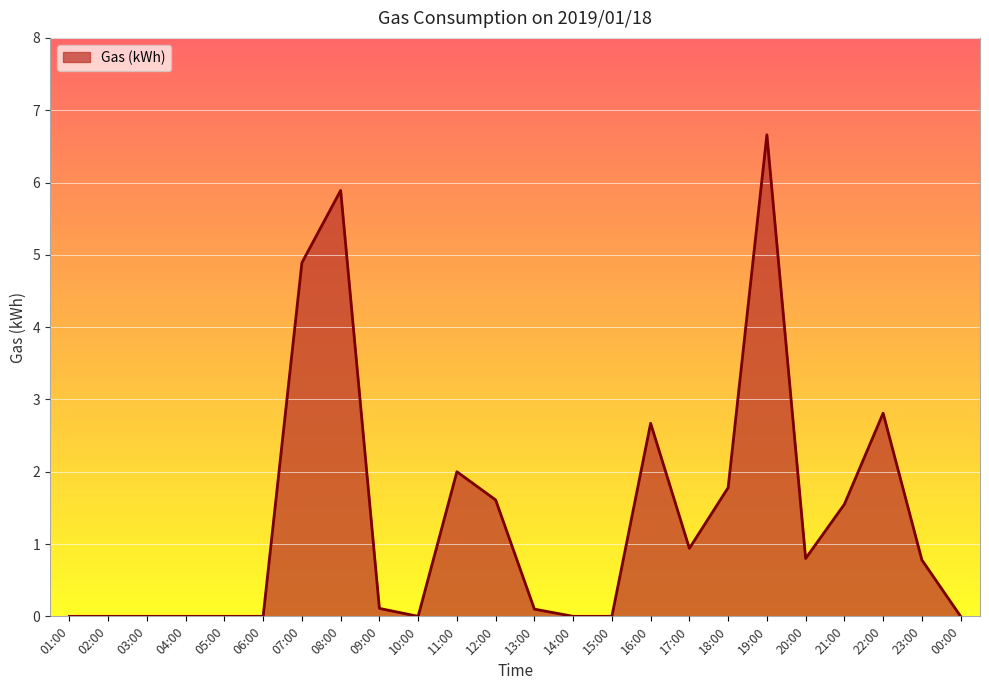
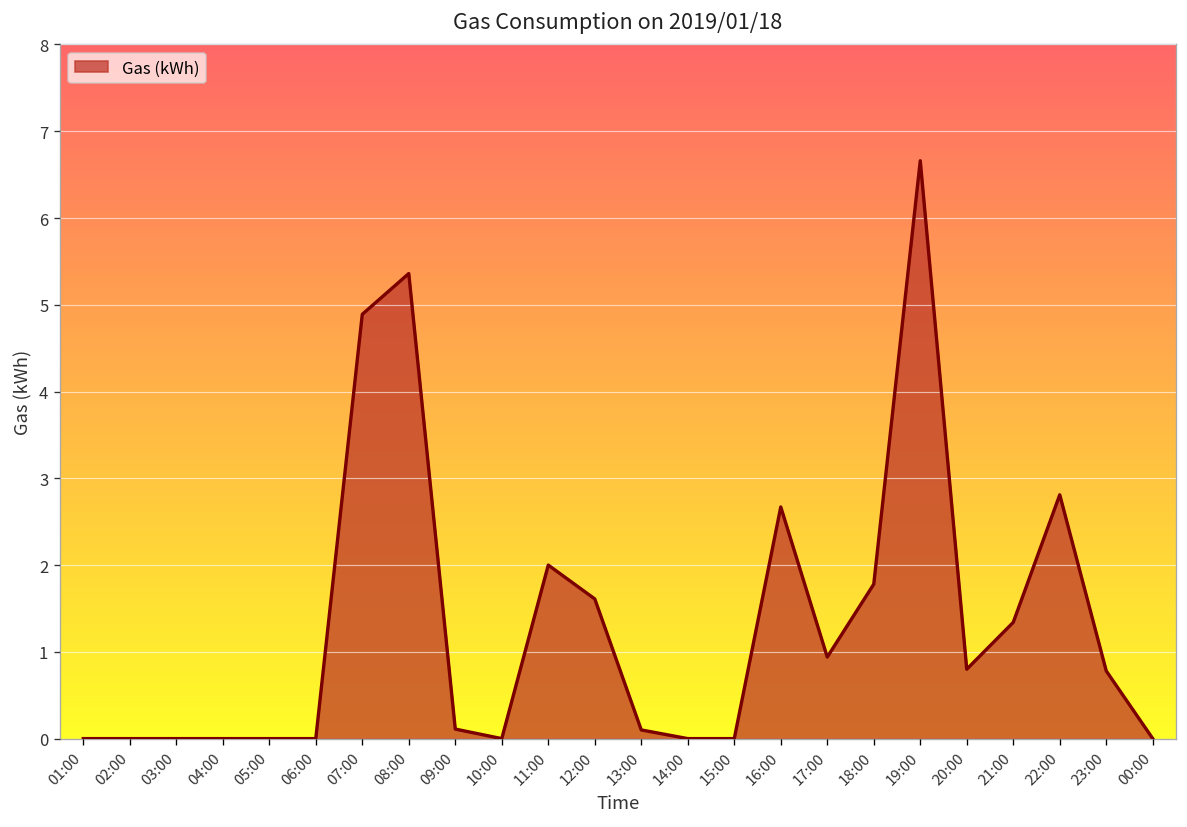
  {
    "01:00": 0.0,
    "02:00": 0.0,
    "03:00": 0.0,
    "04:00": 0.0,
    "05:00": 0.0,
    "06:00": 0.0,
    "07:00": 4.9,
-   "08:00": 5.9,
+   "08:00": 5.4,
    "09:00": 0.1,
    "10:00": 0.0,
    "11:00": 2.0,
    "12:00": 1.6,
    "13:00": 0.1,
    "14:00": 0.0,
    "15:00": 0.0,
    "16:00": 2.7,
    "17:00": 0.9,
    "18:00": 1.8,
    "19:00": 6.7,
    "20:00": 0.8,
-   "21:00": 1.6,
+   "21:00": 1.3,
    "22:00": 2.8,
    "23:00": 0.8,
    "00:00": 0.0
  }
